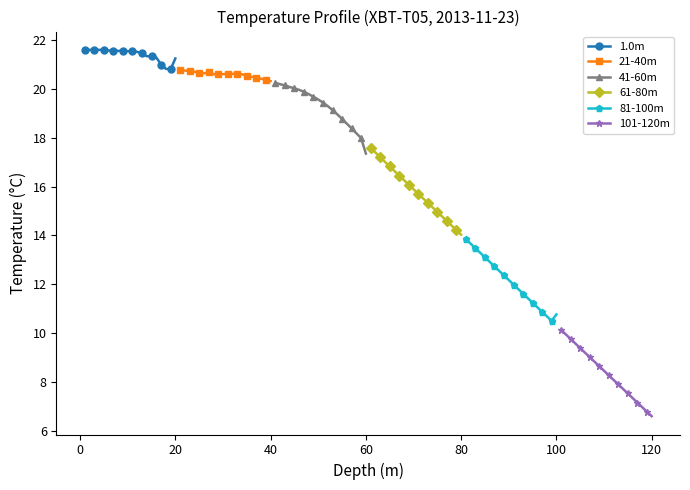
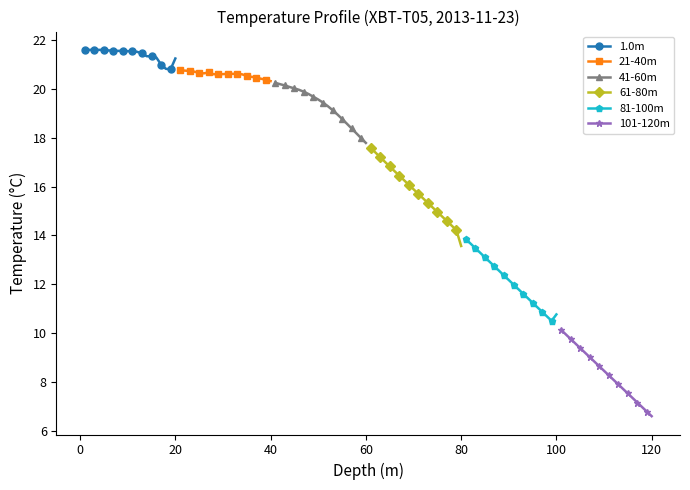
  {
    "1.0m": {
      "20": 21.3
    },
    "21-40m": {
      "40": 20.3
    },
    "41-60m": {
-     "60": 17.4
+     "60": 17.8
    },
    "61-80m": {
-     "80": 14.0
+     "80": 13.6
    },
    "81-100m": {
      "100": 10.8
    },
    "101-120m": {
      "120": 6.6
    }
  }
